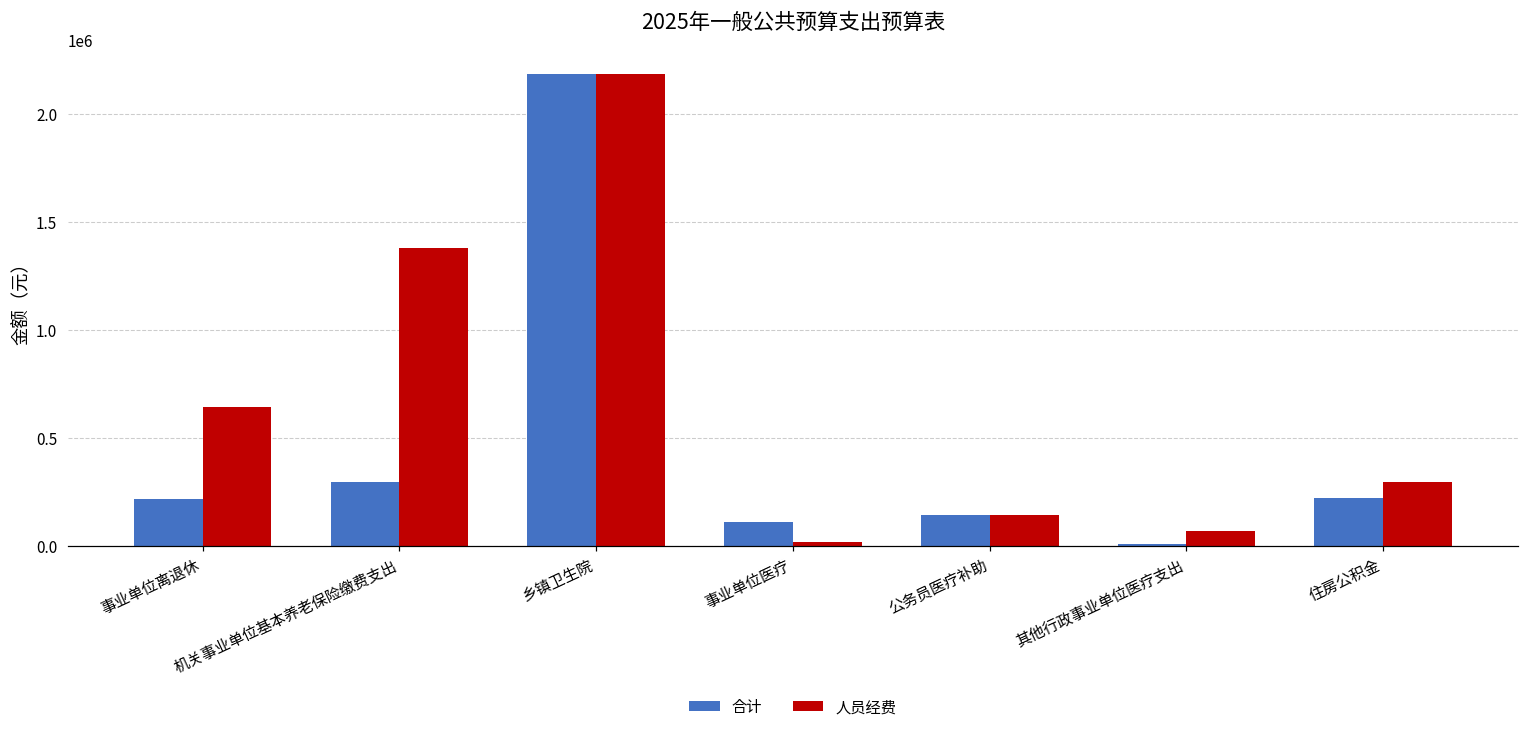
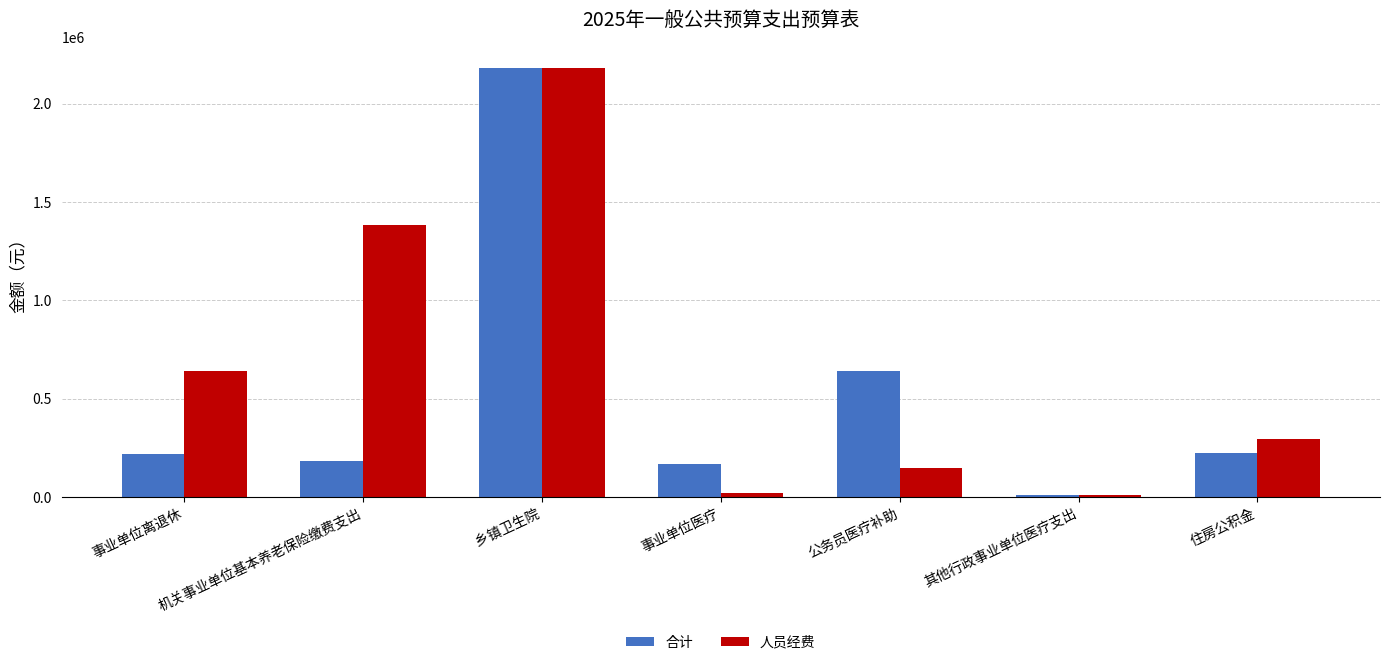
  {
    "合计": {
      "事业单位离退休": 220000,
-     "机关事业单位基本养老保险缴费支出": 300000,
+     "机关事业单位基本养老保险缴费支出": 180000,
      "乡镇卫生院": 2180000,
-     "事业单位医疗": 110000,
-     "公务员医疗补助": 140000,
+     "事业单位医疗": 160000,
+     "公务员医疗补助": 640000,
      "住房公积金": 220000
    },
    "人员经费": {
      "事业单位离退休": 640000,
      "机关事业单位基本养老保险缴费支出": 1380000,
      "乡镇卫生院": 2180000,
      "事业单位医疗": 20000,
      "公务员医疗补助": 140000,
-     "其他行政事业单位医疗支出": 70000,
+     "其他行政事业单位医疗支出": 10000,
      "住房公积金": 300000
    }
  }
